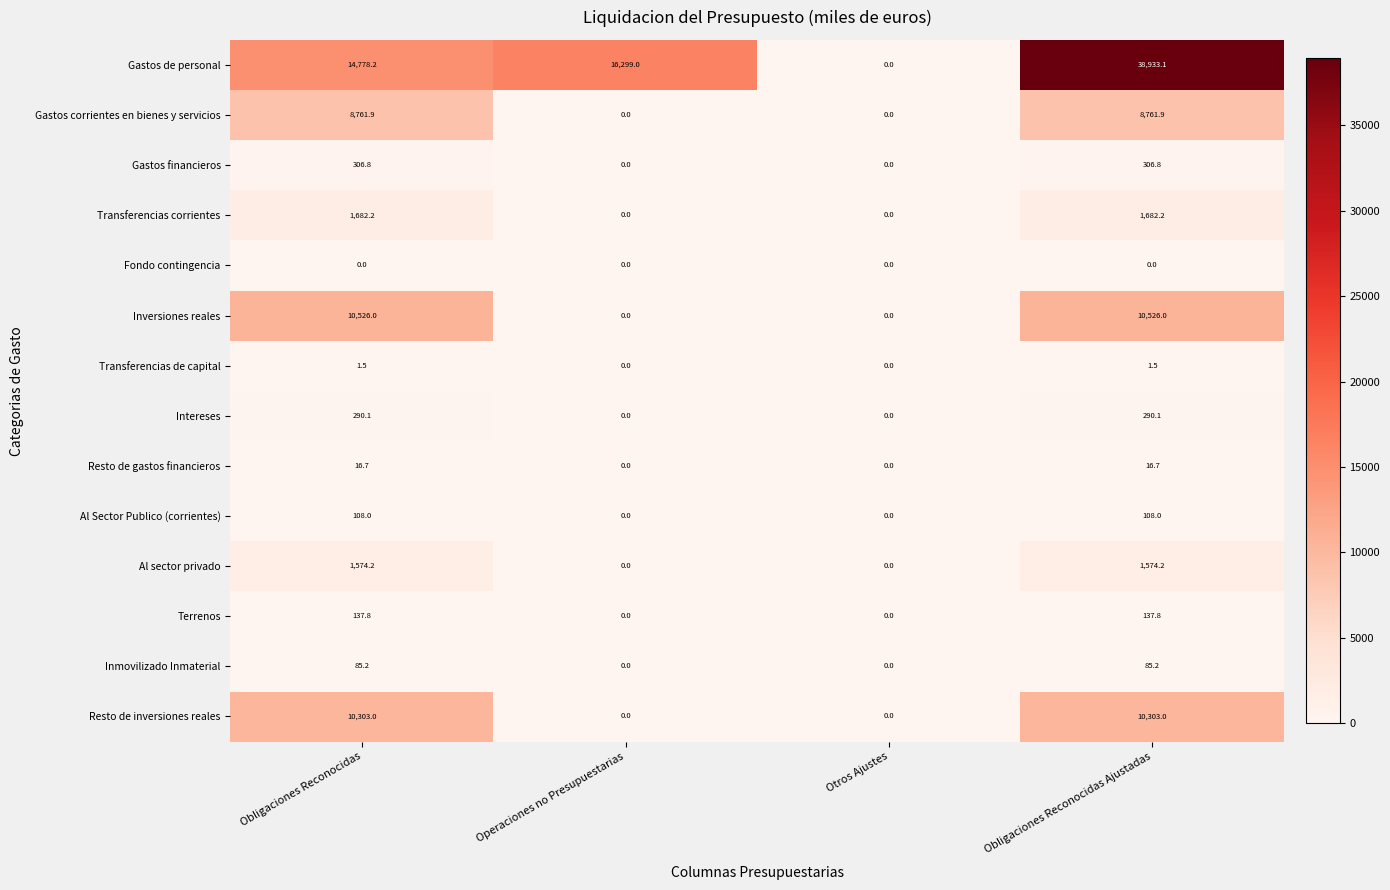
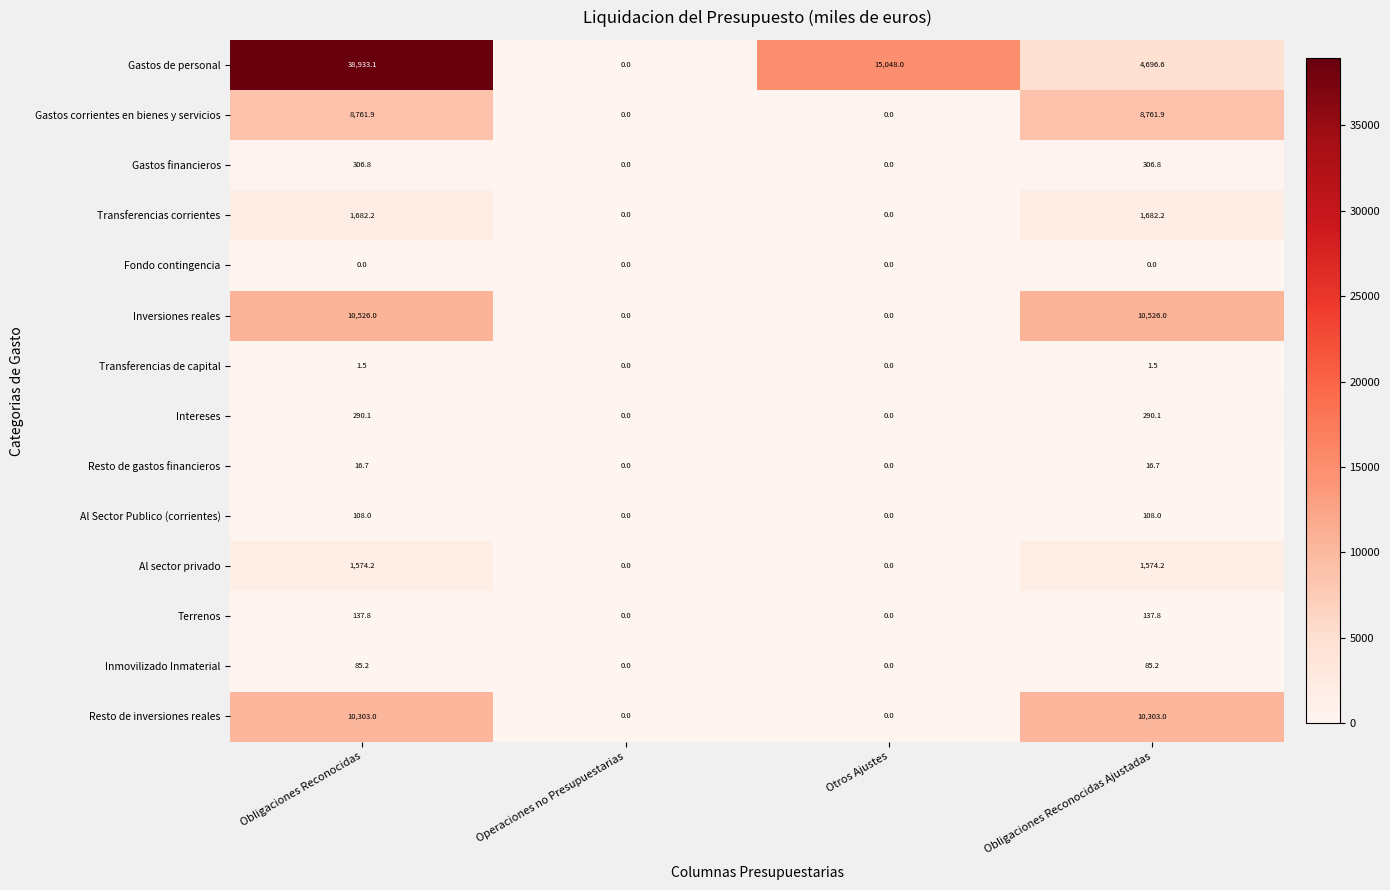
  {
    "Gastos de personal": {
-     "Obligaciones Reconocidas": "14,778.2",
-     "Operaciones no Presupuestarias": "16,299.0",
-     "Otros Ajustes": "0.0",
-     "Obligaciones Reconocidas Ajustadas": "38,933.1"
+     "Obligaciones Reconocidas": "38,933.1",
+     "Operaciones no Presupuestarias": "0.0",
+     "Otros Ajustes": "15,048.0",
+     "Obligaciones Reconocidas Ajustadas": "4,696.6"
    },
    "Gastos corrientes en bienes y servicios": {
      "Obligaciones Reconocidas": "8,761.9",
      "Operaciones no Presupuestarias": "0.0",
      "Otros Ajustes": "0.0",
      "Obligaciones Reconocidas Ajustadas": "8,761.9"
    },
    "Gastos financieros": {
      "Obligaciones Reconocidas": "306.8",
      "Operaciones no Presupuestarias": "0.0",
      "Otros Ajustes": "0.0",
      "Obligaciones Reconocidas Ajustadas": "306.8"
    },
    "Transferencias corrientes": {
      "Obligaciones Reconocidas": "1,682.2",
      "Operaciones no Presupuestarias": "0.0",
      "Otros Ajustes": "0.0",
      "Obligaciones Reconocidas Ajustadas": "1,682.2"
    },
    "Fondo contingencia": {
      "Obligaciones Reconocidas": "0.0",
      "Operaciones no Presupuestarias": "0.0",
      "Otros Ajustes": "0.0",
      "Obligaciones Reconocidas Ajustadas": "0.0"
    },
    "Inversiones reales": {
      "Obligaciones Reconocidas": "10,526.0",
      "Operaciones no Presupuestarias": "0.0",
      "Otros Ajustes": "0.0",
      "Obligaciones Reconocidas Ajustadas": "10,526.0"
    },
    "Transferencias de capital": {
      "Obligaciones Reconocidas": "1.5",
      "Operaciones no Presupuestarias": "0.0",
      "Otros Ajustes": "0.0",
      "Obligaciones Reconocidas Ajustadas": "1.5"
    },
    "Intereses": {
      "Obligaciones Reconocidas": "290.1",
      "Operaciones no Presupuestarias": "0.0",
      "Otros Ajustes": "0.0",
      "Obligaciones Reconocidas Ajustadas": "290.1"
    },
    "Resto de gastos financieros": {
      "Obligaciones Reconocidas": "16.7",
      "Operaciones no Presupuestarias": "0.0",
      "Otros Ajustes": "0.0",
      "Obligaciones Reconocidas Ajustadas": "16.7"
    },
    "Al Sector Publico (corrientes)": {
      "Obligaciones Reconocidas": "108.0",
      "Operaciones no Presupuestarias": "0.0",
      "Otros Ajustes": "0.0",
      "Obligaciones Reconocidas Ajustadas": "108.0"
    },
    "Al sector privado": {
      "Obligaciones Reconocidas": "1,574.2",
      "Operaciones no Presupuestarias": "0.0",
      "Otros Ajustes": "0.0",
      "Obligaciones Reconocidas Ajustadas": "1,574.2"
    },
    "Terrenos": {
      "Obligaciones Reconocidas": "137.8",
      "Operaciones no Presupuestarias": "0.0",
      "Otros Ajustes": "0.0",
      "Obligaciones Reconocidas Ajustadas": "137.8"
    },
    "Inmovilizado Inmaterial": {
      "Obligaciones Reconocidas": "85.2",
      "Operaciones no Presupuestarias": "0.0",
      "Otros Ajustes": "0.0",
      "Obligaciones Reconocidas Ajustadas": "85.2"
    },
    "Resto de inversiones reales": {
      "Obligaciones Reconocidas": "10,303.0",
      "Operaciones no Presupuestarias": "0.0",
      "Otros Ajustes": "0.0",
      "Obligaciones Reconocidas Ajustadas": "10,303.0"
    }
  }
